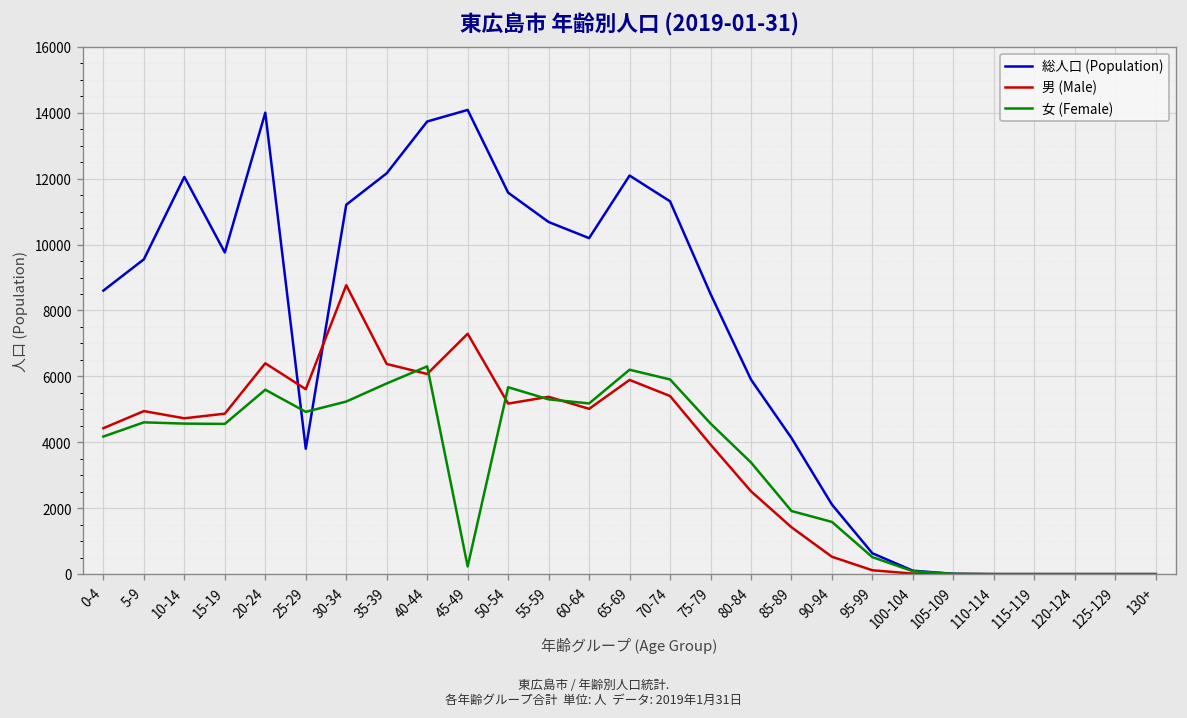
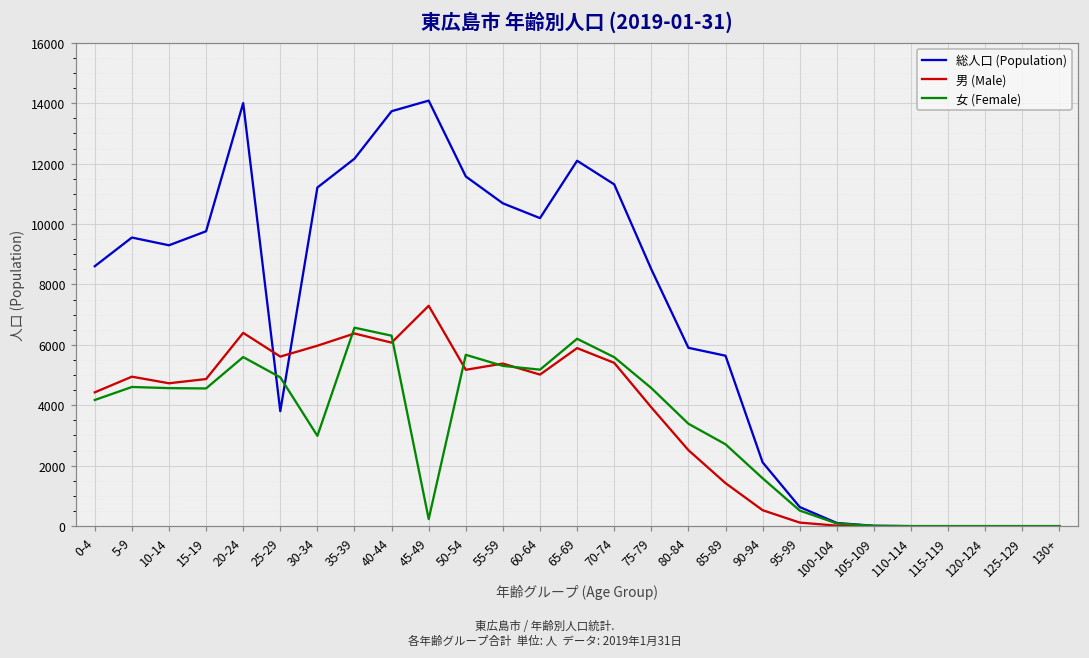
  {
    "総人口 (Population)": {
      "0-4": 8600,
      "5-9": 9600,
-     "10-14": 12100,
+     "10-14": 9300,
      "15-19": 9800,
      "20-24": 14000,
      "25-29": 3800,
      "30-34": 11200,
      "35-39": 12200,
      "40-44": 13700,
      "45-49": 14100,
      "50-54": 11600,
      "55-59": 10700,
      "60-64": 10200,
      "65-69": 12100,
      "70-74": 11300,
      "75-79": 8500,
      "80-84": 5900,
-     "85-89": 4100,
+     "85-89": 5600,
      "90-94": 2100,
      "95-99": 600
    },
    "男 (Male)": {
      "0-4": 4400,
      "5-9": 4900,
      "10-14": 4700,
      "15-19": 4900,
      "20-24": 6400,
      "25-29": 5600,
-     "30-34": 8800,
+     "30-34": 6000,
      "35-39": 6400,
      "40-44": 6100,
      "45-49": 7300,
      "50-54": 5200,
      "60-64": 5000,
      "65-69": 5900,
      "70-74": 5400,
      "75-79": 3900,
      "80-84": 2500,
      "85-89": 1400,
      "90-94": 500,
      "95-99": 100
    },
    "女 (Female)": {
      "0-4": 4200,
      "5-9": 4600,
      "10-14": 4600,
      "15-19": 4600,
      "20-24": 5600,
      "25-29": 4900,
-     "30-34": 5200,
-     "35-39": 5800,
+     "30-34": 3000,
+     "35-39": 6600,
      "40-44": 6300,
      "45-49": 200,
      "50-54": 5700,
      "60-64": 5200,
      "65-69": 6200,
-     "70-74": 5900,
+     "70-74": 5600,
      "75-79": 4600,
      "80-84": 3400,
-     "85-89": 1900,
+     "85-89": 2700,
      "90-94": 1600,
      "95-99": 500
    }
  }
